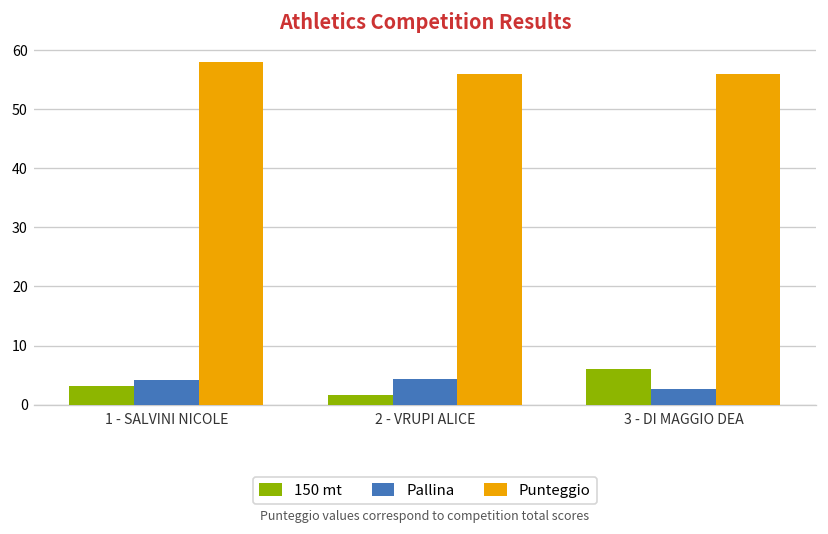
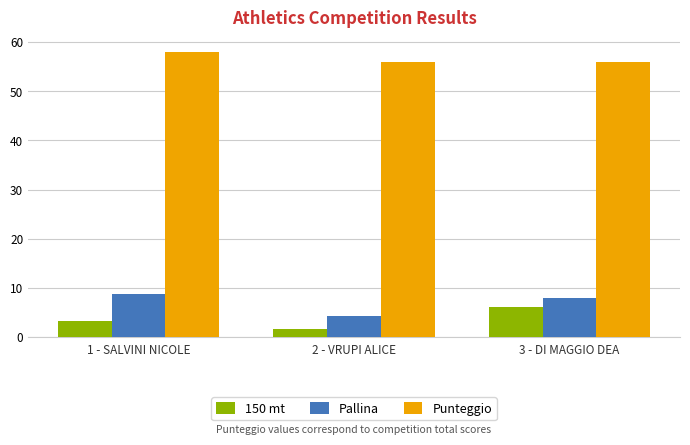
  {
    "150 mt": {
      "1 - SALVINI NICOLE": 3,
      "2 - VRUPI ALICE": 2,
      "3 - DI MAGGIO DEA": 6
    },
    "Pallina": {
-     "1 - SALVINI NICOLE": 4,
+     "1 - SALVINI NICOLE": 9,
      "2 - VRUPI ALICE": 4,
-     "3 - DI MAGGIO DEA": 3
+     "3 - DI MAGGIO DEA": 8
    },
    "Punteggio": {
      "1 - SALVINI NICOLE": 58,
      "2 - VRUPI ALICE": 56,
      "3 - DI MAGGIO DEA": 56
    }
  }
